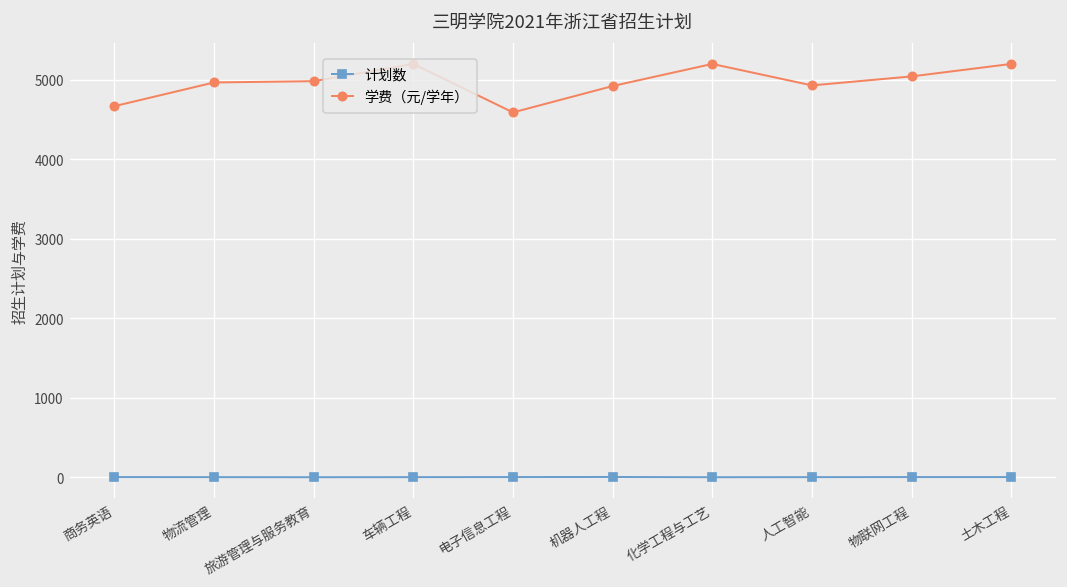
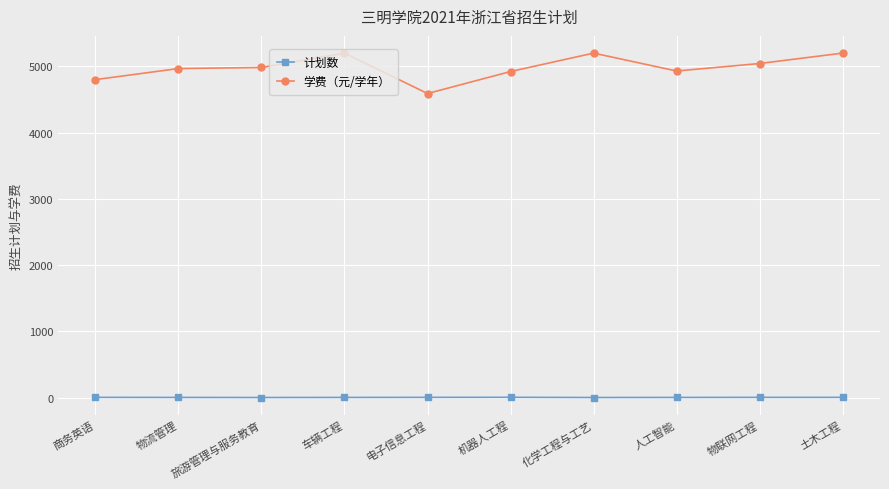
  {
    "计划数": {
      "商务英语": 0,
      "物流管理": 0,
      "旅游管理与服务教育": 0,
      "车辆工程": 0,
      "电子信息工程": 0,
      "机器人工程": 0,
      "化学工程与工艺": 0,
      "人工智能": 0,
      "物联网工程": 0,
      "土木工程": 0
    },
    "学费（元/学年）": {
-     "商务英语": 4700,
+     "商务英语": 4800,
      "物流管理": 5000,
      "旅游管理与服务教育": 5000,
      "电子信息工程": 4600,
      "机器人工程": 4900,
      "化学工程与工艺": 5200,
      "人工智能": 4900,
      "物联网工程": 5000,
      "土木工程": 5200
    }
  }
